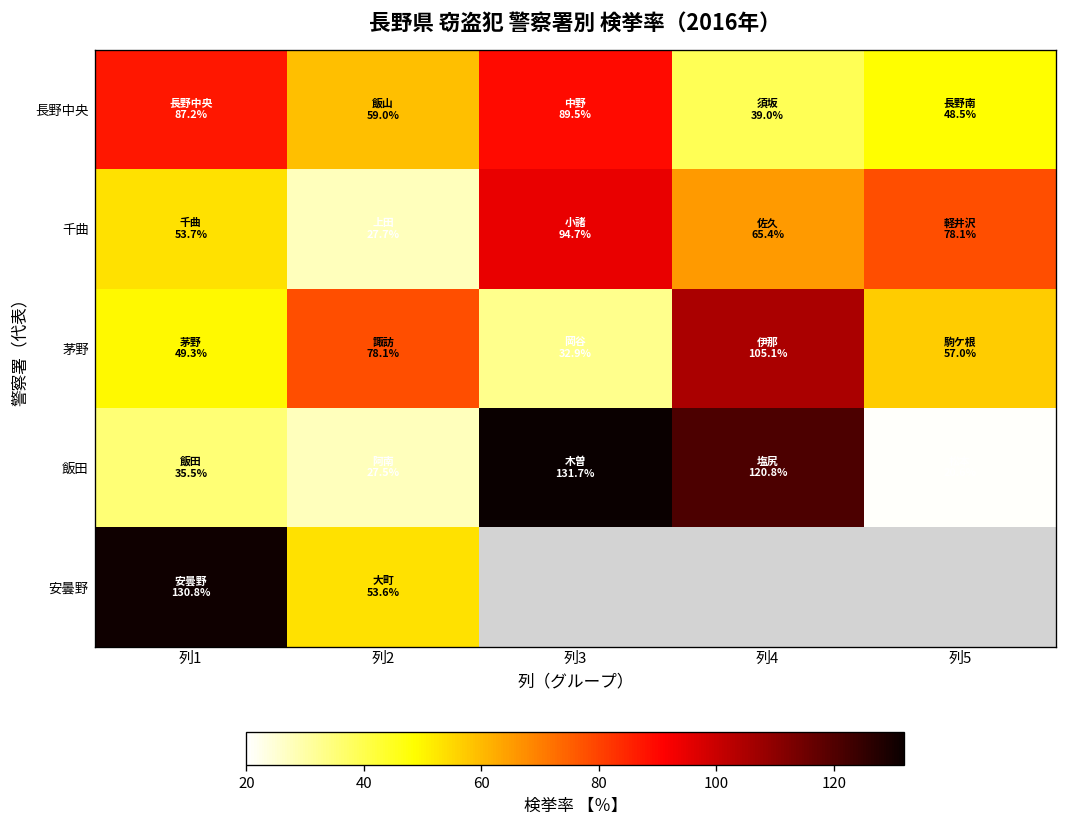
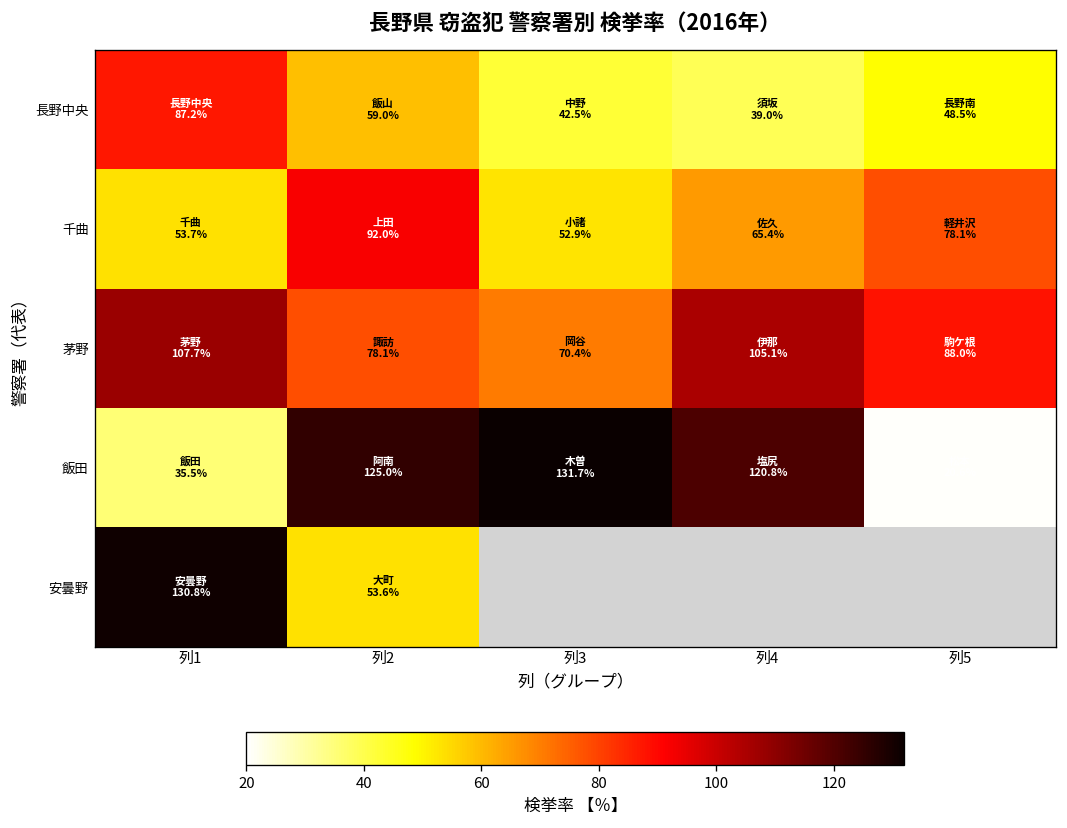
  {
    "長野中央": {
      "列1": "87.2%",
      "列2": "59.0%",
-     "列3": "89.5%",
+     "列3": "42.5%",
      "列4": "39.0%",
      "列5": "48.5%"
    },
    "千曲": {
      "列1": "53.7%",
-     "列2": "27.7%",
-     "列3": "94.7%",
+     "列2": "92.0%",
+     "列3": "52.9%",
      "列4": "65.4%",
      "列5": "78.1%"
    },
    "茅野": {
-     "列1": "49.3%",
+     "列1": "107.7%",
      "列2": "78.1%",
-     "列3": "32.9%",
+     "列3": "70.4%",
      "列4": "105.1%",
-     "列5": "57.0%"
+     "列5": "88.0%"
    },
    "飯田": {
      "列1": "35.5%",
-     "列2": "27.5%",
+     "列2": "125.0%",
      "列3": "131.7%",
      "列4": "120.8%"
    },
    "安曇野": {
      "列1": "130.8%",
      "列2": "53.6%"
    }
  }
